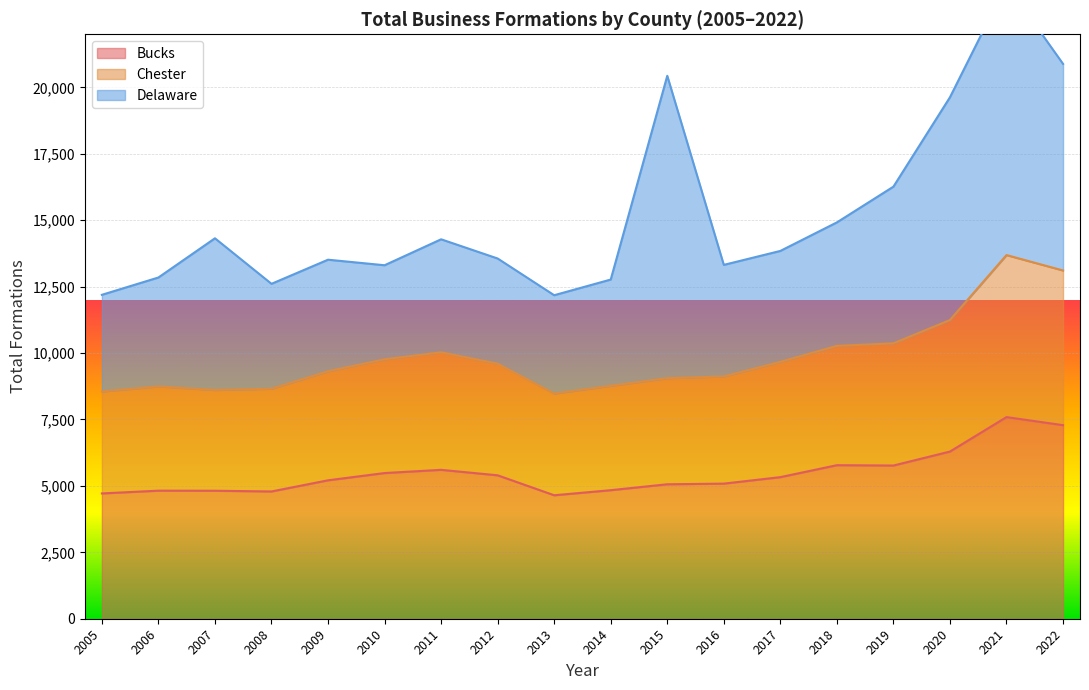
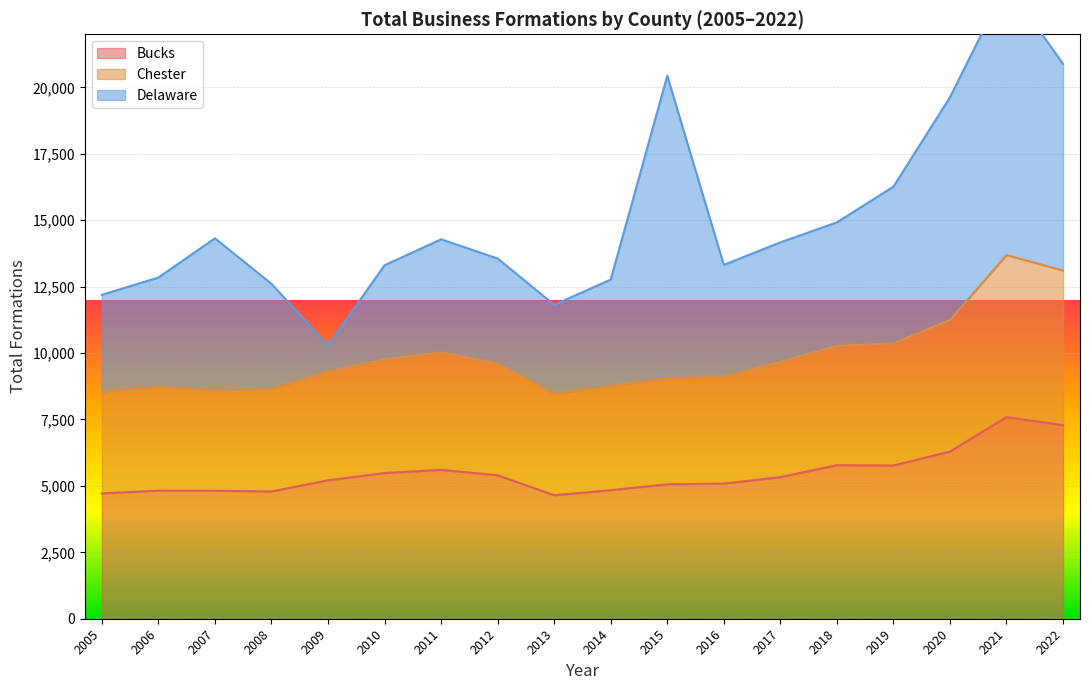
  {
    "Delaware": {
      "2005": "3,600",
      "2006": "4,100",
      "2007": "5,700",
      "2008": "4,000",
-     "2009": "4,200",
+     "2009": "1,000",
      "2010": "3,500",
      "2011": "4,300",
      "2012": "4,000",
-     "2013": "3,700",
+     "2013": "3,300",
      "2014": "4,000",
      "2015": "11,400",
      "2016": "4,200",
-     "2017": "4,200",
+     "2017": "4,500",
      "2018": "4,600",
      "2019": "5,900",
      "2020": "8,400",
      "2022": "7,800"
    }
  }
